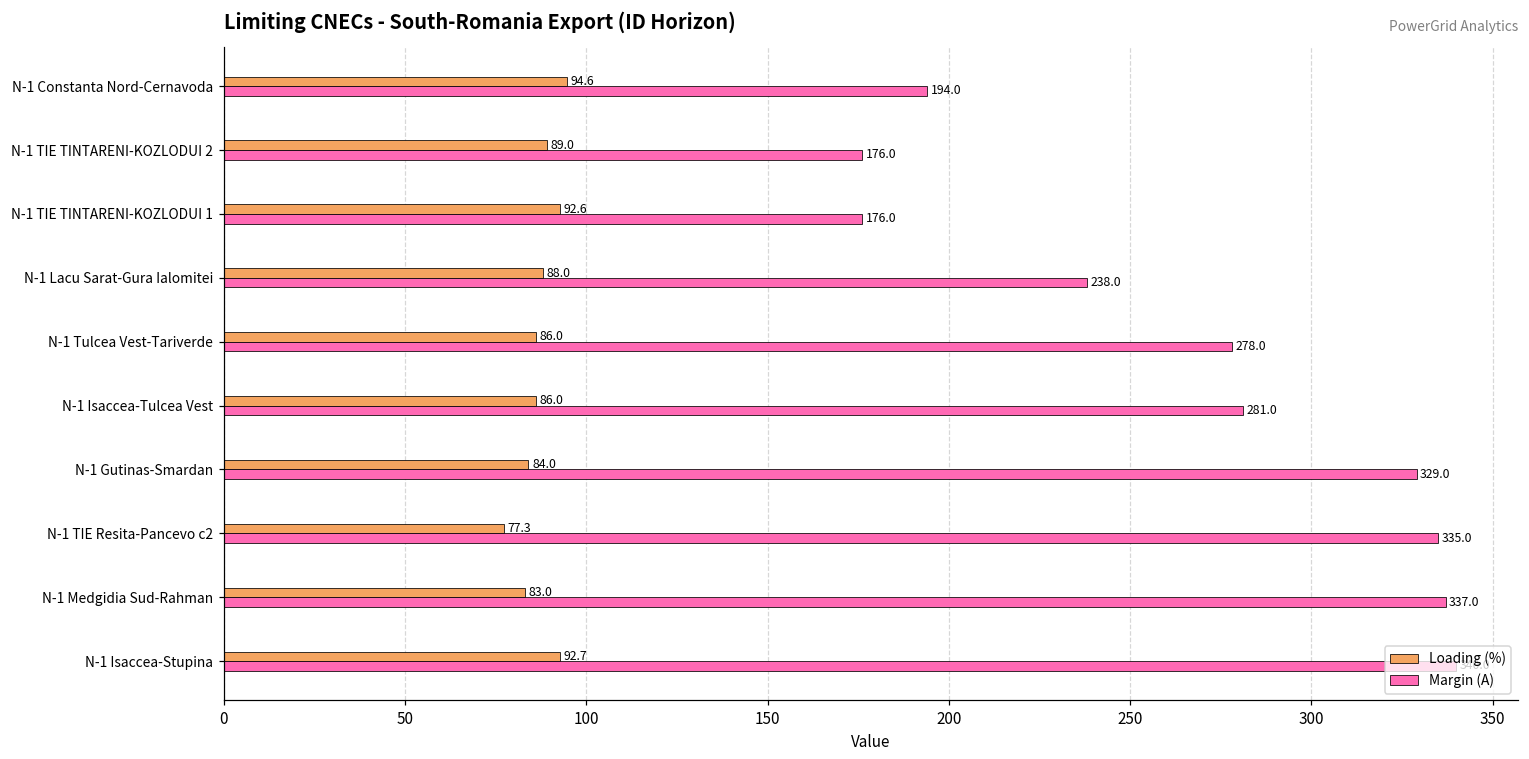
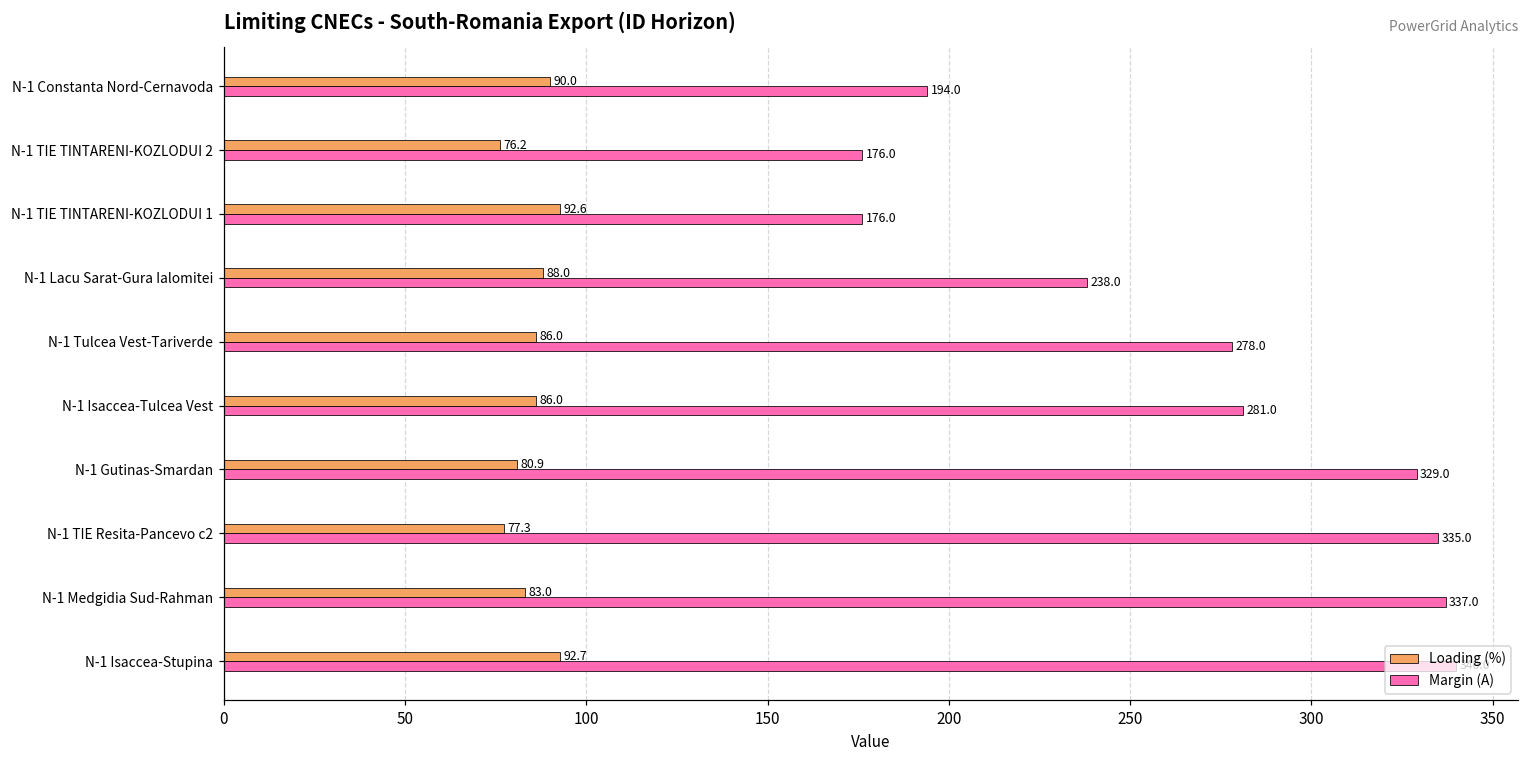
  {
    "Loading (%)": {
-     "N-1 Constanta Nord-Cernavoda": 94.6,
-     "N-1 TIE TINTARENI-KOZLODUI 2": 89.0,
+     "N-1 Constanta Nord-Cernavoda": 90.0,
+     "N-1 TIE TINTARENI-KOZLODUI 2": 76.2,
      "N-1 TIE TINTARENI-KOZLODUI 1": 92.6,
      "N-1 Lacu Sarat-Gura Ialomitei": 88.0,
      "N-1 Tulcea Vest-Tariverde": 86.0,
      "N-1 Isaccea-Tulcea Vest": 86.0,
-     "N-1 Gutinas-Smardan": 84.0,
+     "N-1 Gutinas-Smardan": 80.9,
      "N-1 TIE Resita-Pancevo c2": 77.3,
      "N-1 Medgidia Sud-Rahman": 83.0,
      "N-1 Isaccea-Stupina": 92.7
    },
    "Margin (A)": {
      "N-1 Constanta Nord-Cernavoda": 194.0,
      "N-1 TIE TINTARENI-KOZLODUI 2": 176.0,
      "N-1 TIE TINTARENI-KOZLODUI 1": 176.0,
      "N-1 Lacu Sarat-Gura Ialomitei": 238.0,
      "N-1 Tulcea Vest-Tariverde": 278.0,
      "N-1 Isaccea-Tulcea Vest": 281.0,
      "N-1 Gutinas-Smardan": 329.0,
      "N-1 TIE Resita-Pancevo c2": 335.0,
      "N-1 Medgidia Sud-Rahman": 337.0
    }
  }
